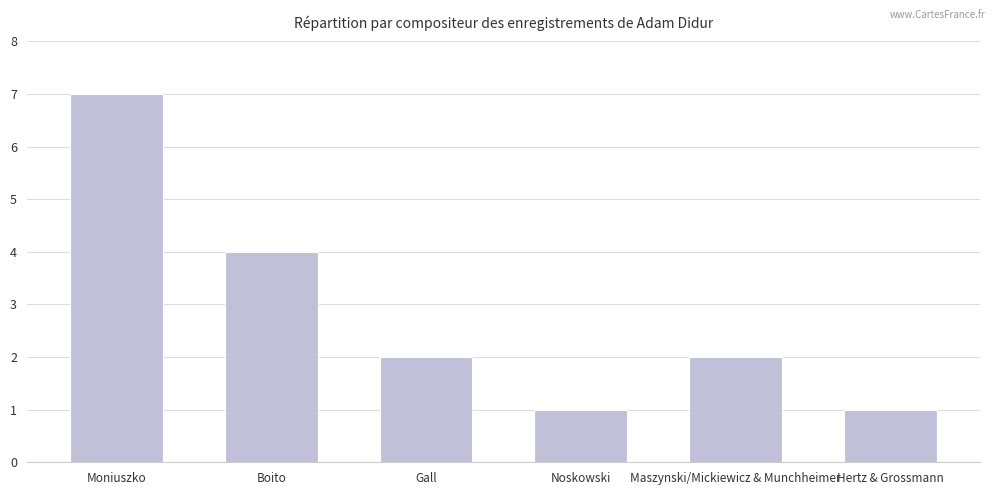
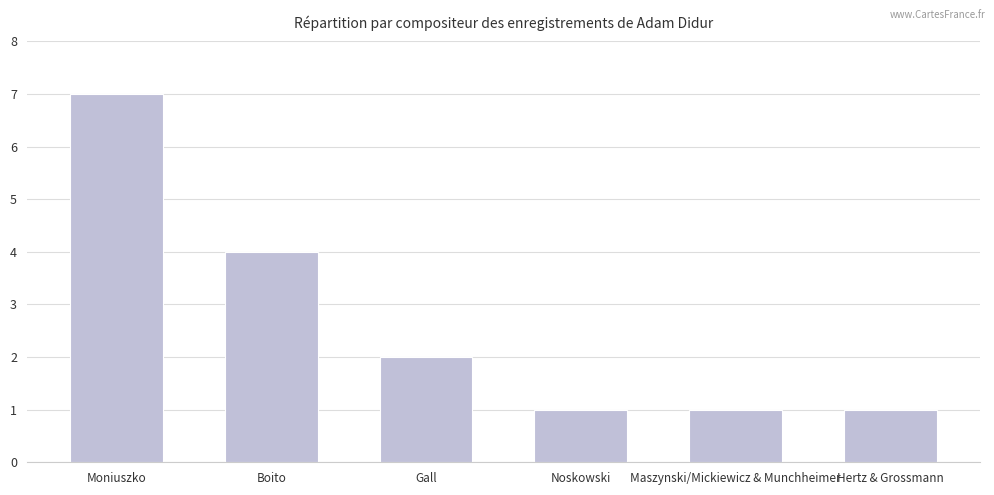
  {
    "Moniuszko": 7,
    "Boito": 4,
    "Gall": 2,
    "Noskowski": 1,
-   "Maszynski/Mickiewicz & Munchheimer": 2,
+   "Maszynski/Mickiewicz & Munchheimer": 1,
    "Hertz & Grossmann": 1
  }
